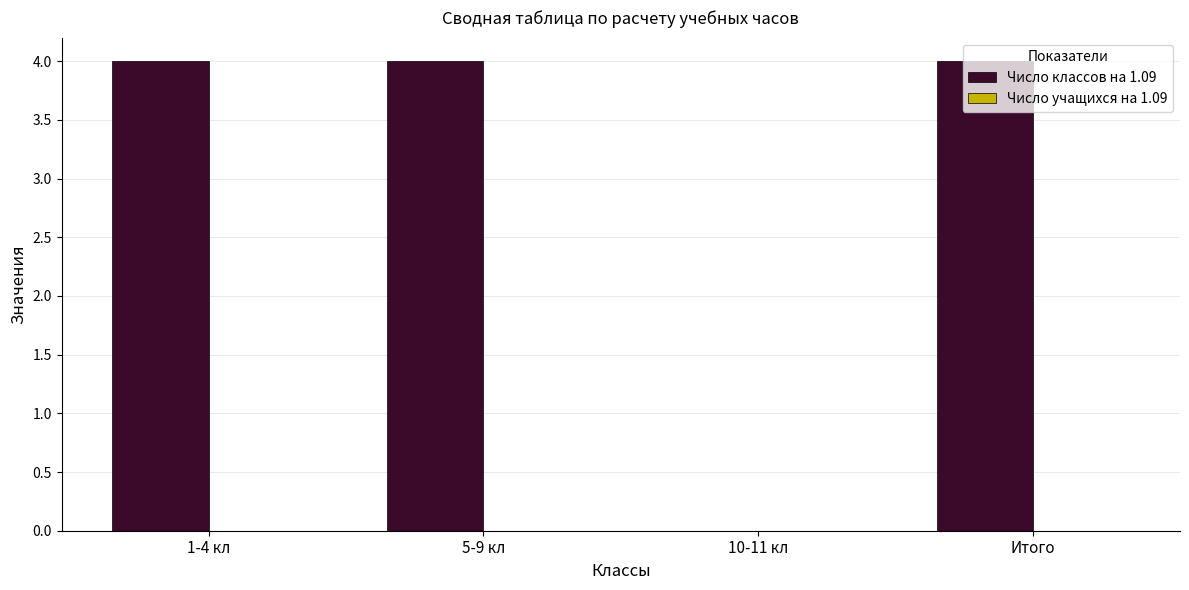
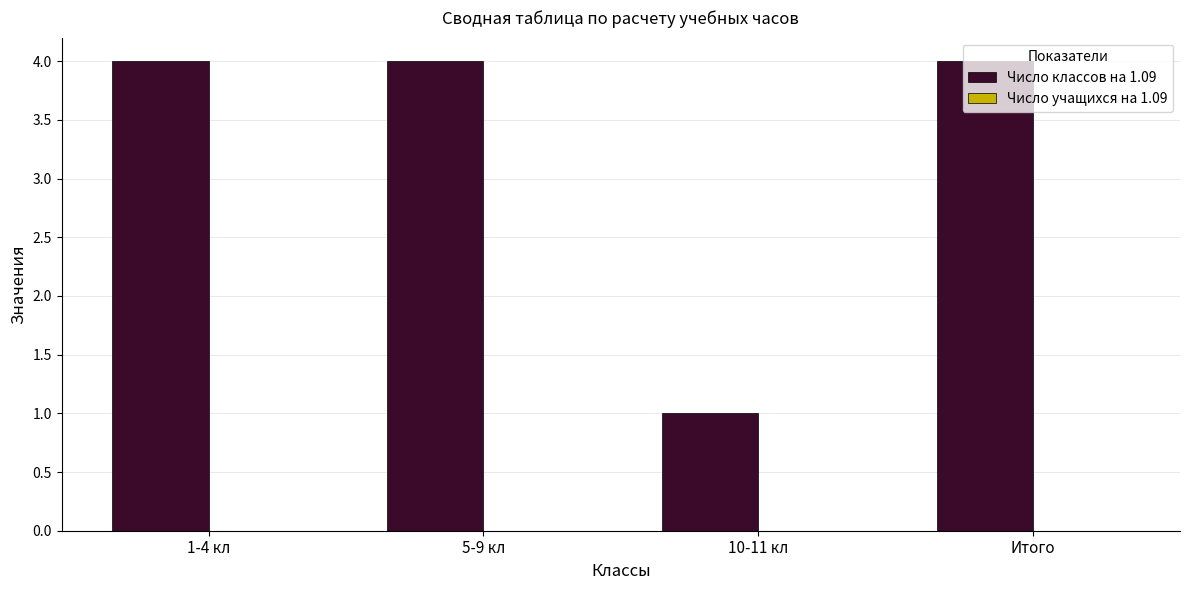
  {
    "Число классов на 1.09": {
      "1-4 кл": 4,
      "5-9 кл": 4,
-     "10-11 кл": 0
+     "10-11 кл": 1
    },
    "Число учащихся на 1.09": {
      "1-4 кл": 0,
      "5-9 кл": 0,
      "10-11 кл": 0,
      "Итого": 0
    }
  }
